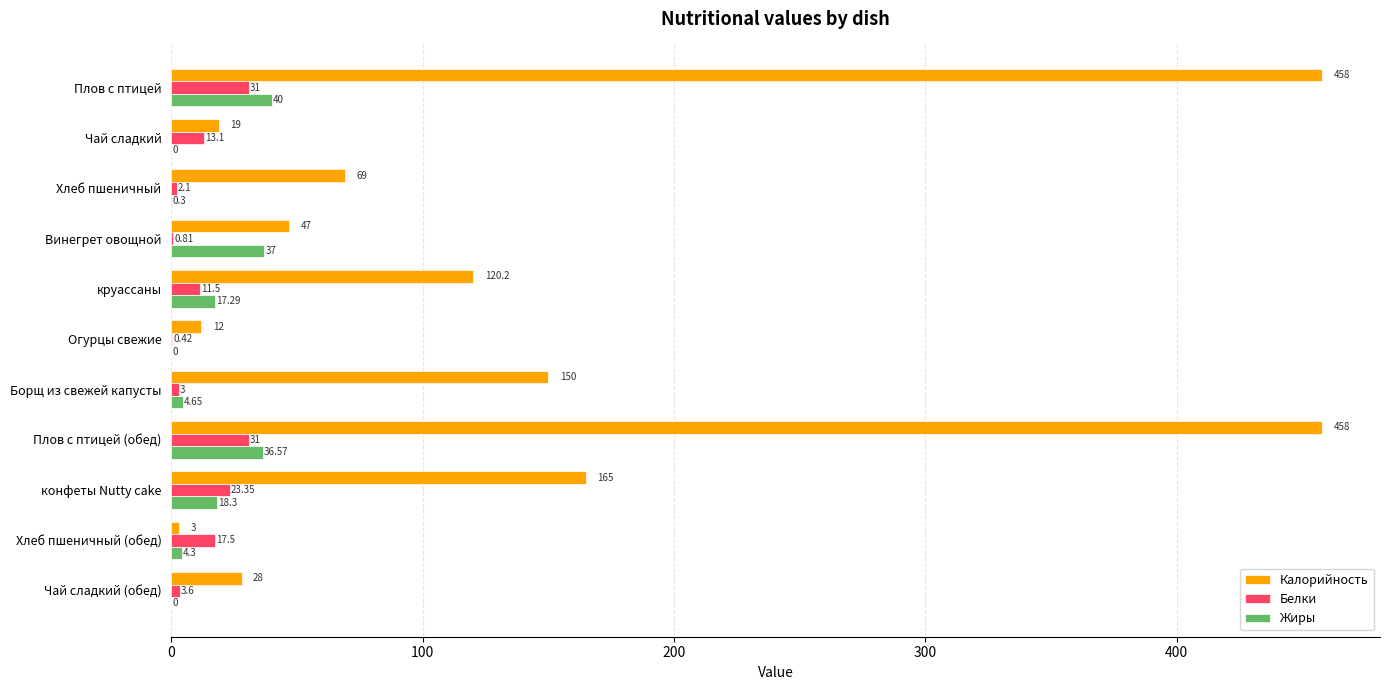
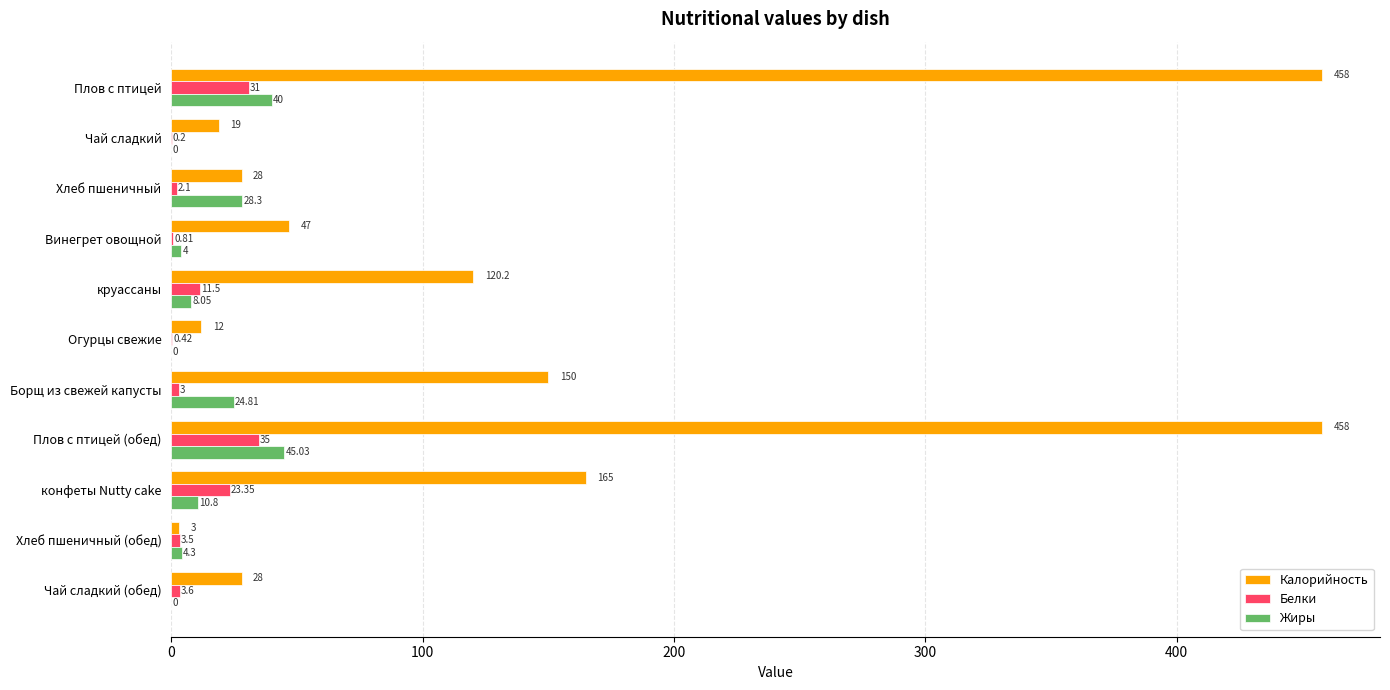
  {
    "Калорийность": {
      "Плов с птицей": 458,
      "Чай сладкий": 19,
-     "Хлеб пшеничный": 69,
+     "Хлеб пшеничный": 28,
      "Винегрет овощной": 47,
      "круассаны": 120.2,
      "Огурцы свежие": 12,
      "Борщ из свежей капусты": 150,
      "Плов с птицей (обед)": 458,
      "конфеты Nutty cake": 165,
      "Хлеб пшеничный (обед)": 3,
      "Чай сладкий (обед)": 28
    },
    "Белки": {
      "Плов с птицей": 31,
-     "Чай сладкий": 13.1,
+     "Чай сладкий": 0.2,
      "Хлеб пшеничный": 2.1,
      "Винегрет овощной": 0.81,
      "круассаны": 11.5,
      "Огурцы свежие": 0.42,
      "Борщ из свежей капусты": 3,
-     "Плов с птицей (обед)": 31,
+     "Плов с птицей (обед)": 35,
      "конфеты Nutty cake": 23.35,
-     "Хлеб пшеничный (обед)": 17.5,
+     "Хлеб пшеничный (обед)": 3.5,
      "Чай сладкий (обед)": 3.6
    },
    "Жиры": {
      "Плов с птицей": 40,
      "Чай сладкий": 0,
-     "Хлеб пшеничный": 0.3,
-     "Винегрет овощной": 37,
-     "круассаны": 17.29,
+     "Хлеб пшеничный": 28.3,
+     "Винегрет овощной": 4,
+     "круассаны": 8.05,
      "Огурцы свежие": 0,
-     "Борщ из свежей капусты": 4.65,
-     "Плов с птицей (обед)": 36.57,
-     "конфеты Nutty cake": 18.3,
+     "Борщ из свежей капусты": 24.81,
+     "Плов с птицей (обед)": 45.03,
+     "конфеты Nutty cake": 10.8,
      "Хлеб пшеничный (обед)": 4.3,
      "Чай сладкий (обед)": 0
    }
  }
